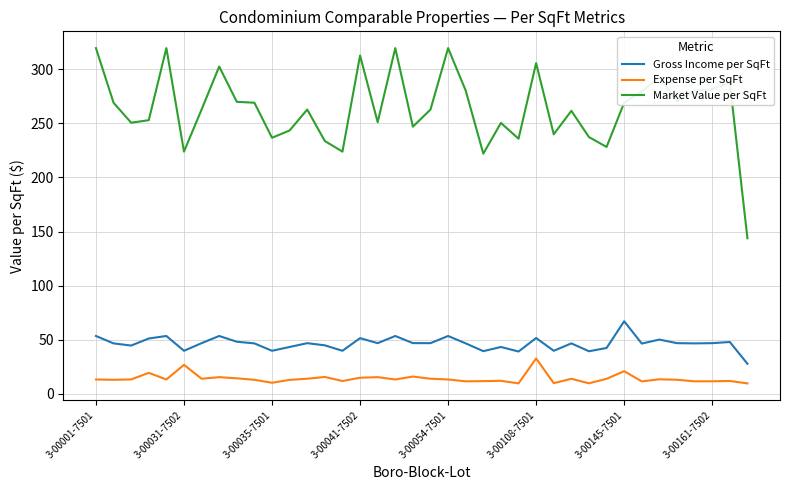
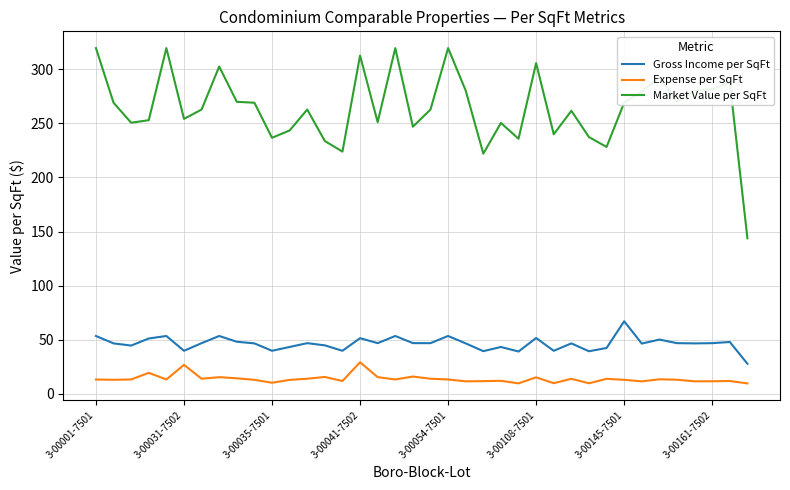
  {
    "Gross Income per SqFt": {
      "3-00001-7501": 54,
      "3-00031-7502": 40,
      "3-00035-7501": 40,
      "3-00041-7502": 52,
      "3-00054-7501": 54,
      "3-00108-7501": 52,
      "3-00145-7501": 67,
      "3-00161-7502": 47
    },
    "Expense per SqFt": {
      "3-00001-7501": 13,
      "3-00031-7502": 27,
      "3-00035-7501": 10,
-     "3-00041-7502": 15,
+     "3-00041-7502": 29,
      "3-00054-7501": 13,
-     "3-00108-7501": 33,
-     "3-00145-7501": 21,
+     "3-00108-7501": 15,
+     "3-00145-7501": 13,
      "3-00161-7502": 12
    },
    "Market Value per SqFt": {
      "3-00001-7501": 319,
-     "3-00031-7502": 224,
+     "3-00031-7502": 254,
      "3-00035-7501": 237,
      "3-00041-7502": 313,
      "3-00054-7501": 319,
      "3-00108-7501": 306
    }
  }
